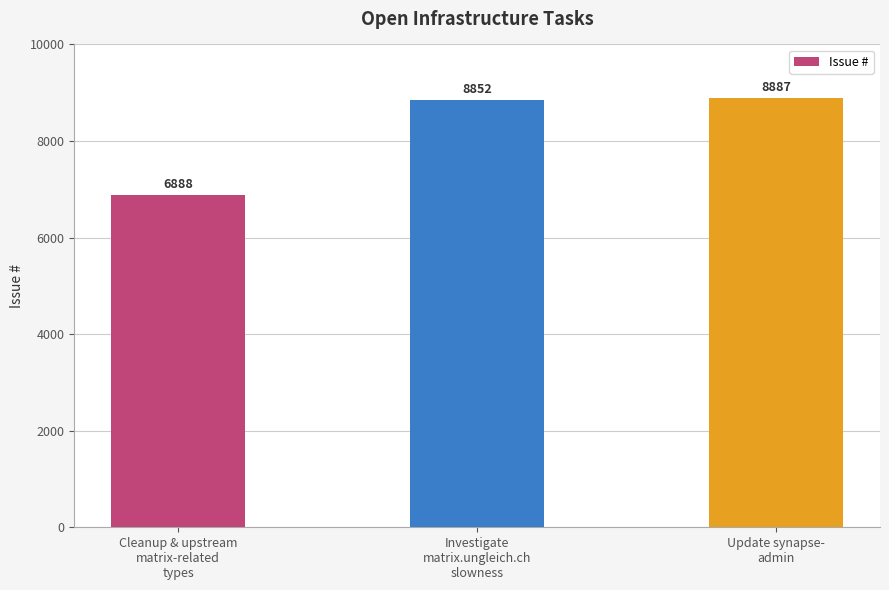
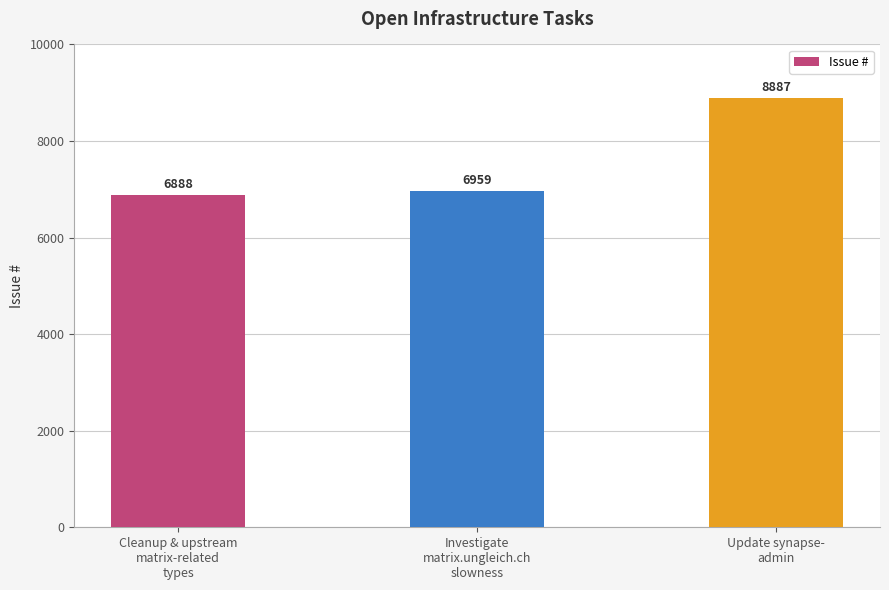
  {
    "Cleanup & upstream matrix-related types": 6888,
-   "Investigate matrix.ungleich.ch slowness": 8852,
+   "Investigate matrix.ungleich.ch slowness": 6959,
    "Update synapse- admin": 8887
  }
